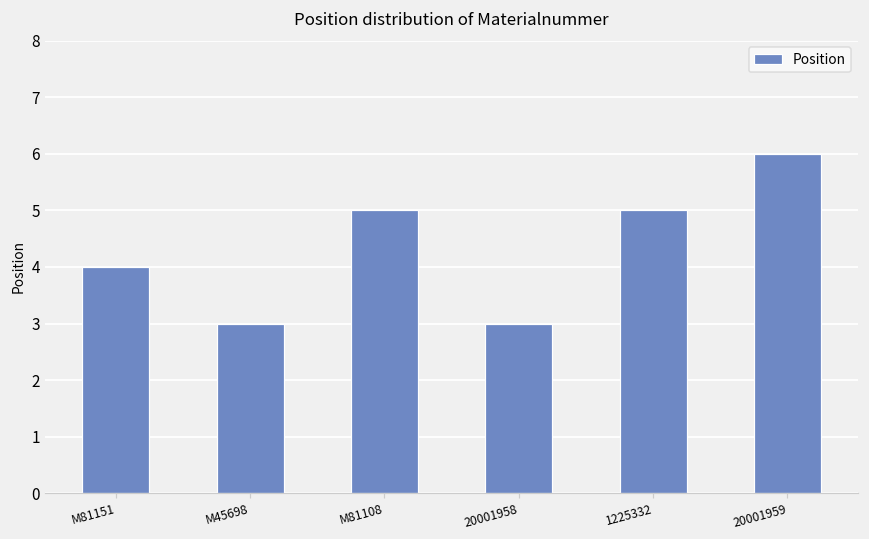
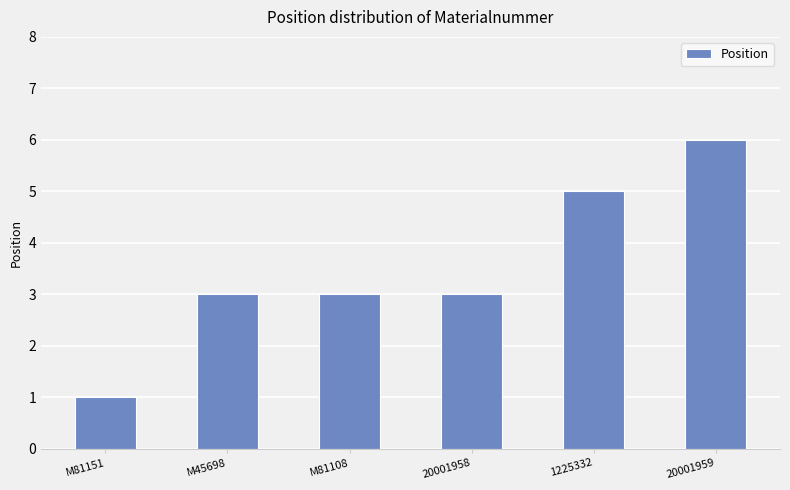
  {
-   "M81151": 4,
+   "M81151": 1,
    "M45698": 3,
-   "M81108": 5,
+   "M81108": 3,
    "20001958": 3,
    "1225332": 5,
    "20001959": 6
  }
